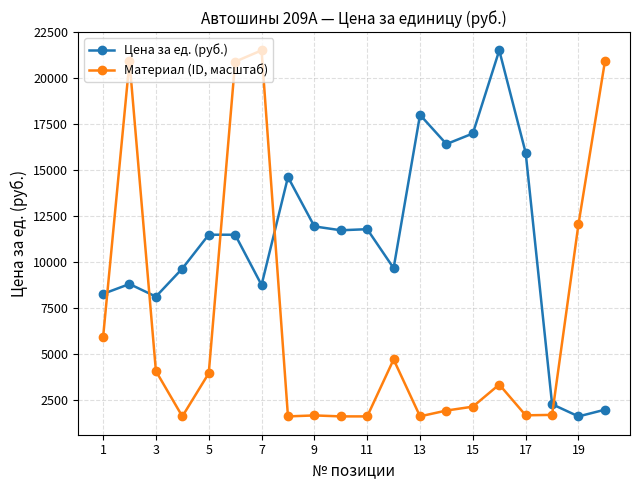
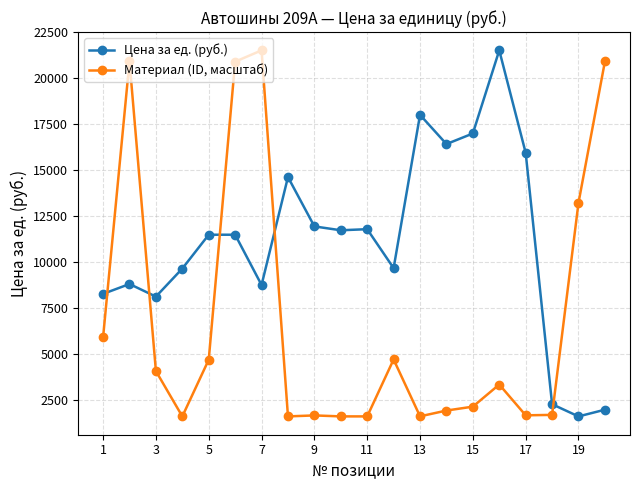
  {
    "Цена за ед. (руб.)": {
      "1": 8300,
      "3": 8100,
      "5": 11500,
      "7": 8800,
      "9": 12000,
      "11": 11800,
      "13": 18000,
      "15": 17000,
      "17": 16000,
      "19": 1600
    },
    "Материал (ID, масштаб)": {
      "1": 5900,
      "3": 4100,
-     "5": 4000,
+     "5": 4700,
      "9": 1700,
      "11": 1600,
      "13": 1600,
      "15": 2200,
      "17": 1700,
-     "19": 12100
+     "19": 13200
    }
  }
